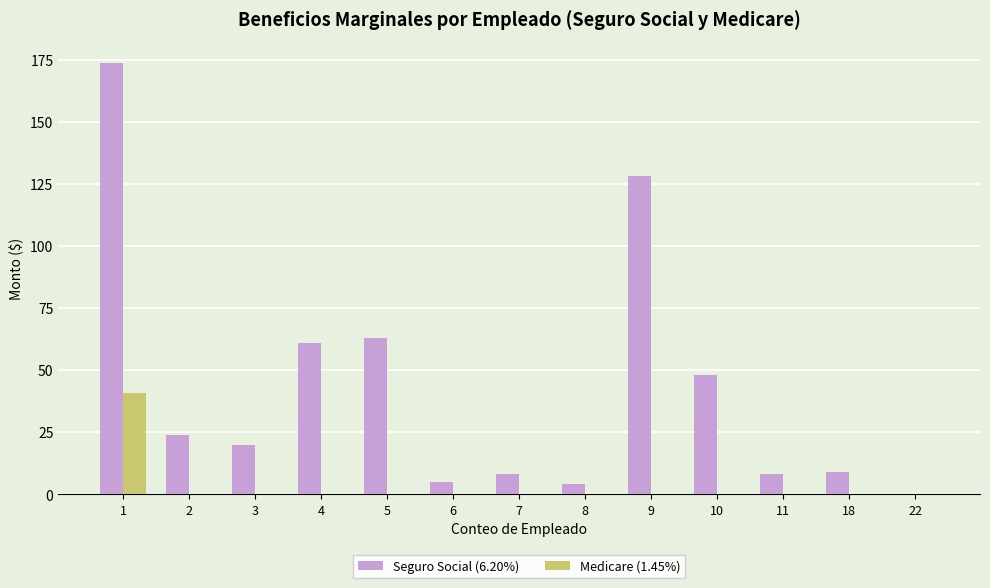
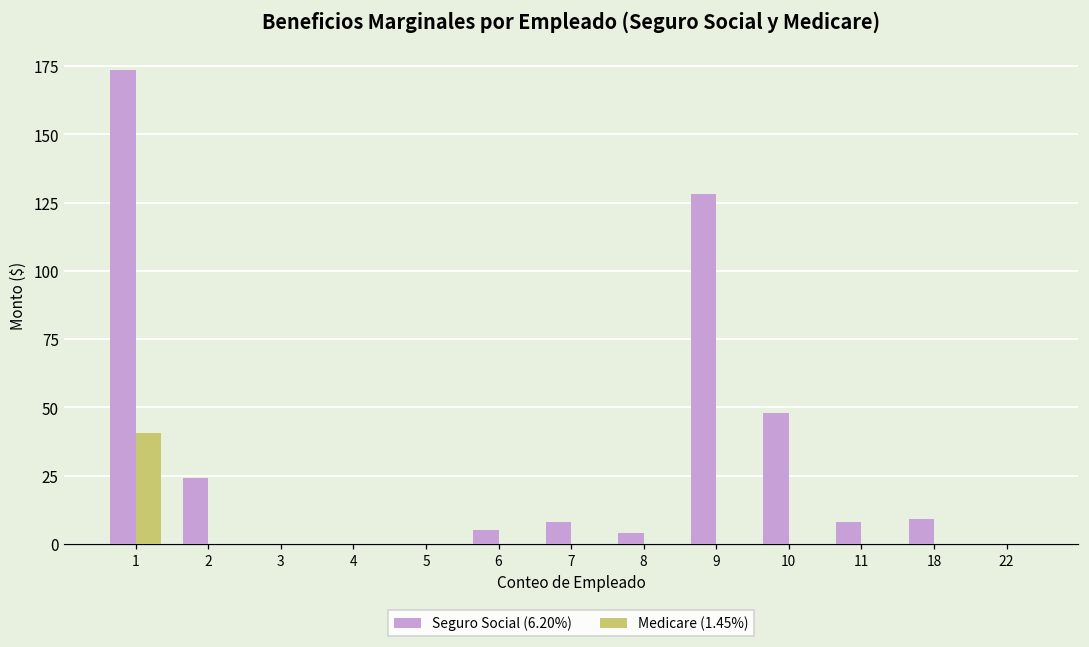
  {
    "Seguro Social (6.20%)": {
      "1": 174,
      "2": 24,
-     "3": 20,
-     "4": 61,
-     "5": 63,
+     "3": 0,
+     "4": 0,
+     "5": 0,
      "6": 5,
      "7": 8,
      "8": 4,
      "9": 128,
      "10": 48,
      "11": 8,
      "18": 9,
      "22": 0
    },
    "Medicare (1.45%)": {
      "1": 41,
      "2": 0,
      "3": 0,
      "4": 0,
      "5": 0,
      "6": 0,
      "7": 0,
      "8": 0,
      "9": 0,
      "10": 0,
      "11": 0,
      "18": 0,
      "22": 0
    }
  }
